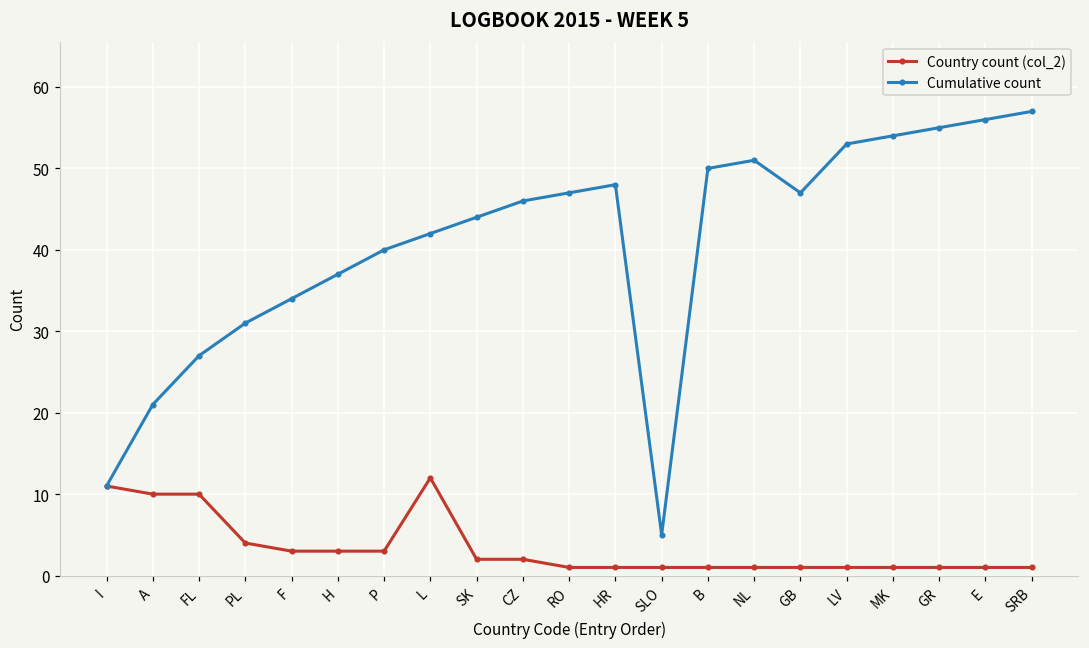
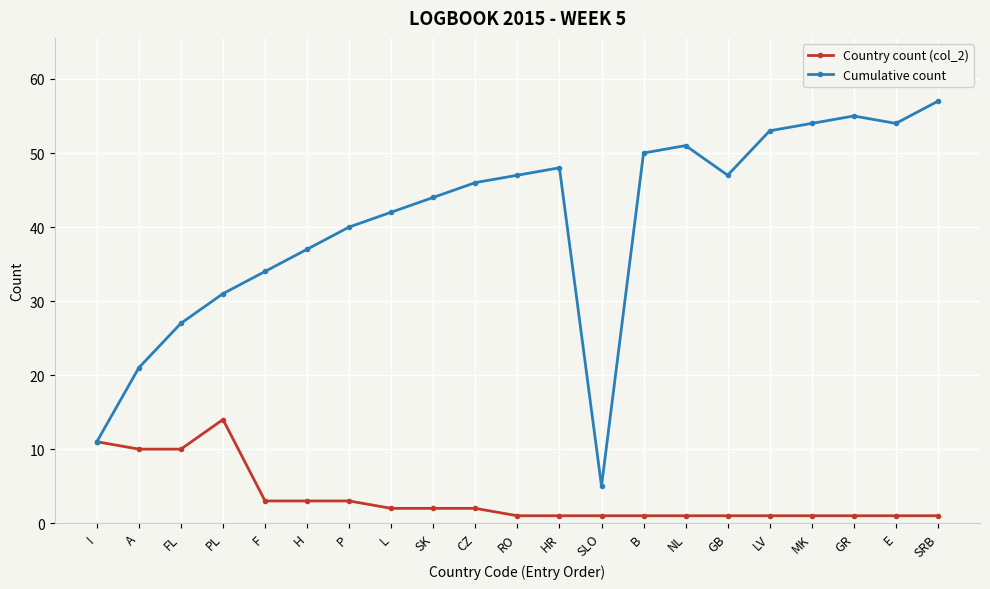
  {
    "Country count (col_2)": {
      "A": 10,
      "FL": 10,
-     "PL": 4,
+     "PL": 14,
      "F": 3,
      "H": 3,
      "P": 3,
-     "L": 12,
+     "L": 2,
      "SK": 2,
      "CZ": 2,
      "RO": 1,
      "HR": 1,
      "SLO": 1,
      "B": 1,
      "NL": 1,
      "GB": 1,
      "LV": 1,
      "MK": 1,
      "GR": 1,
      "E": 1,
      "SRB": 1
    },
    "Cumulative count": {
      "A": 21,
      "FL": 27,
      "PL": 31,
      "F": 34,
      "H": 37,
      "P": 40,
      "L": 42,
      "SK": 44,
      "CZ": 46,
      "RO": 47,
      "HR": 48,
      "SLO": 5,
      "B": 50,
      "NL": 51,
      "GB": 47,
      "LV": 53,
      "MK": 54,
      "GR": 55,
-     "E": 56,
+     "E": 54,
      "SRB": 57
    }
  }
